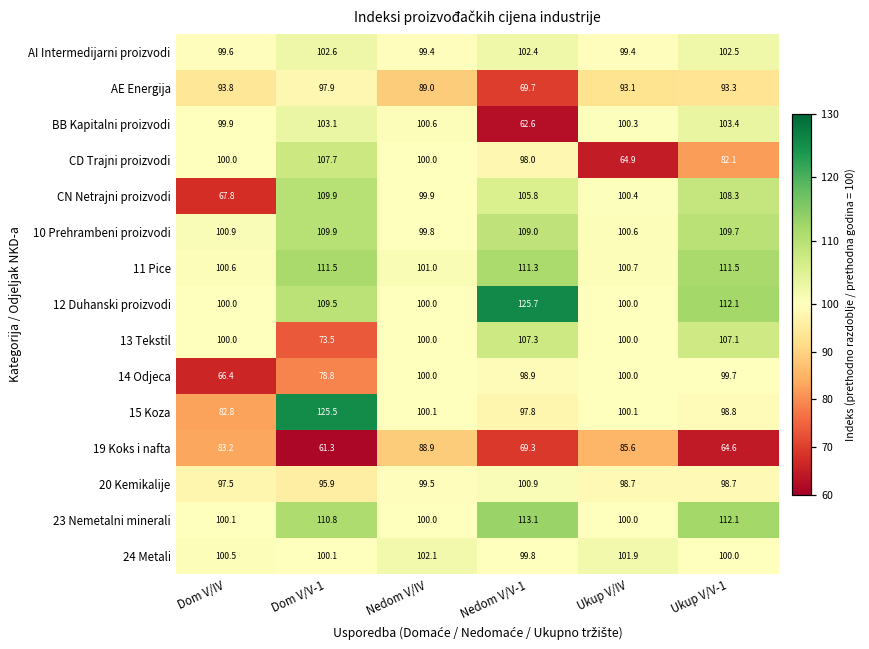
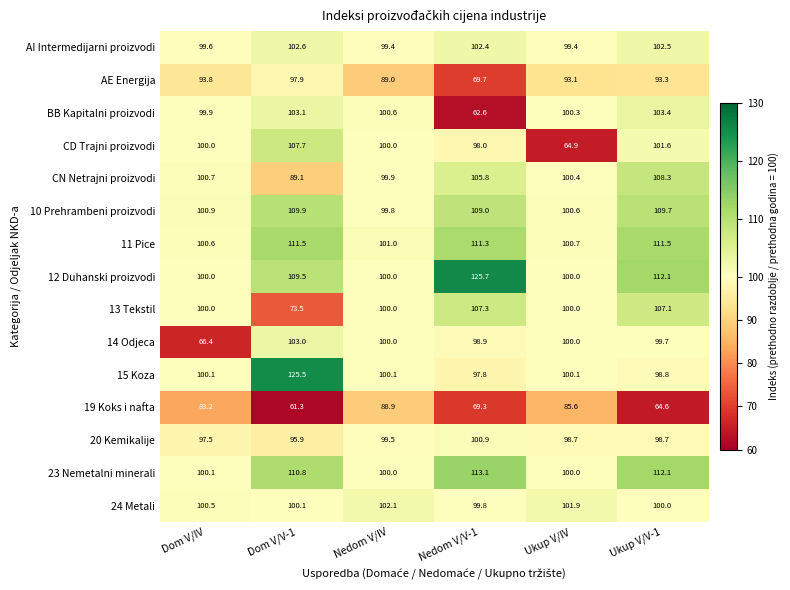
  {
    "AI Intermedijarni proizvodi": {
      "Dom V/IV": 99.6,
      "Dom V/V-1": 102.6,
      "Nedom V/IV": 99.4,
      "Nedom V/V-1": 102.4,
      "Ukup V/IV": 99.4,
      "Ukup V/V-1": 102.5
    },
    "AE Energija": {
      "Dom V/IV": 93.8,
      "Dom V/V-1": 97.9,
      "Nedom V/IV": 89.0,
      "Nedom V/V-1": 69.7,
      "Ukup V/IV": 93.1,
      "Ukup V/V-1": 93.3
    },
    "BB Kapitalni proizvodi": {
      "Dom V/IV": 99.9,
      "Dom V/V-1": 103.1,
      "Nedom V/IV": 100.6,
      "Nedom V/V-1": 62.6,
      "Ukup V/IV": 100.3,
      "Ukup V/V-1": 103.4
    },
    "CD Trajni proizvodi": {
      "Dom V/IV": 100.0,
      "Dom V/V-1": 107.7,
      "Nedom V/IV": 100.0,
      "Nedom V/V-1": 98.0,
      "Ukup V/IV": 64.9,
-     "Ukup V/V-1": 82.1
+     "Ukup V/V-1": 101.6
    },
    "CN Netrajni proizvodi": {
-     "Dom V/IV": 67.8,
-     "Dom V/V-1": 109.9,
+     "Dom V/IV": 100.7,
+     "Dom V/V-1": 89.1,
      "Nedom V/IV": 99.9,
      "Nedom V/V-1": 105.8,
      "Ukup V/IV": 100.4,
      "Ukup V/V-1": 108.3
    },
    "10 Prehrambeni proizvodi": {
      "Dom V/IV": 100.9,
      "Dom V/V-1": 109.9,
      "Nedom V/IV": 99.8,
      "Nedom V/V-1": 109.0,
      "Ukup V/IV": 100.6,
      "Ukup V/V-1": 109.7
    },
    "11 Pice": {
      "Dom V/IV": 100.6,
      "Dom V/V-1": 111.5,
      "Nedom V/IV": 101.0,
      "Nedom V/V-1": 111.3,
      "Ukup V/IV": 100.7,
      "Ukup V/V-1": 111.5
    },
    "12 Duhanski proizvodi": {
      "Dom V/IV": 100.0,
      "Dom V/V-1": 109.5,
      "Nedom V/IV": 100.0,
      "Nedom V/V-1": 125.7,
      "Ukup V/IV": 100.0,
      "Ukup V/V-1": 112.1
    },
    "13 Tekstil": {
      "Dom V/IV": 100.0,
      "Dom V/V-1": 73.5,
      "Nedom V/IV": 100.0,
      "Nedom V/V-1": 107.3,
      "Ukup V/IV": 100.0,
      "Ukup V/V-1": 107.1
    },
    "14 Odjeca": {
      "Dom V/IV": 66.4,
-     "Dom V/V-1": 78.8,
+     "Dom V/V-1": 103.0,
      "Nedom V/IV": 100.0,
      "Nedom V/V-1": 98.9,
      "Ukup V/IV": 100.0,
      "Ukup V/V-1": 99.7
    },
    "15 Koza": {
-     "Dom V/IV": 82.8,
+     "Dom V/IV": 100.1,
      "Dom V/V-1": 125.5,
      "Nedom V/IV": 100.1,
      "Nedom V/V-1": 97.8,
      "Ukup V/IV": 100.1,
      "Ukup V/V-1": 98.8
    },
    "19 Koks i nafta": {
      "Dom V/IV": 83.2,
      "Dom V/V-1": 61.3,
      "Nedom V/IV": 88.9,
      "Nedom V/V-1": 69.3,
      "Ukup V/IV": 85.6,
      "Ukup V/V-1": 64.6
    },
    "20 Kemikalije": {
      "Dom V/IV": 97.5,
      "Dom V/V-1": 95.9,
      "Nedom V/IV": 99.5,
      "Nedom V/V-1": 100.9,
      "Ukup V/IV": 98.7,
      "Ukup V/V-1": 98.7
    },
    "23 Nemetalni minerali": {
      "Dom V/IV": 100.1,
      "Dom V/V-1": 110.8,
      "Nedom V/IV": 100.0,
      "Nedom V/V-1": 113.1,
      "Ukup V/IV": 100.0,
      "Ukup V/V-1": 112.1
    },
    "24 Metali": {
      "Dom V/IV": 100.5,
      "Dom V/V-1": 100.1,
      "Nedom V/IV": 102.1,
      "Nedom V/V-1": 99.8,
      "Ukup V/IV": 101.9,
      "Ukup V/V-1": 100.0
    }
  }
